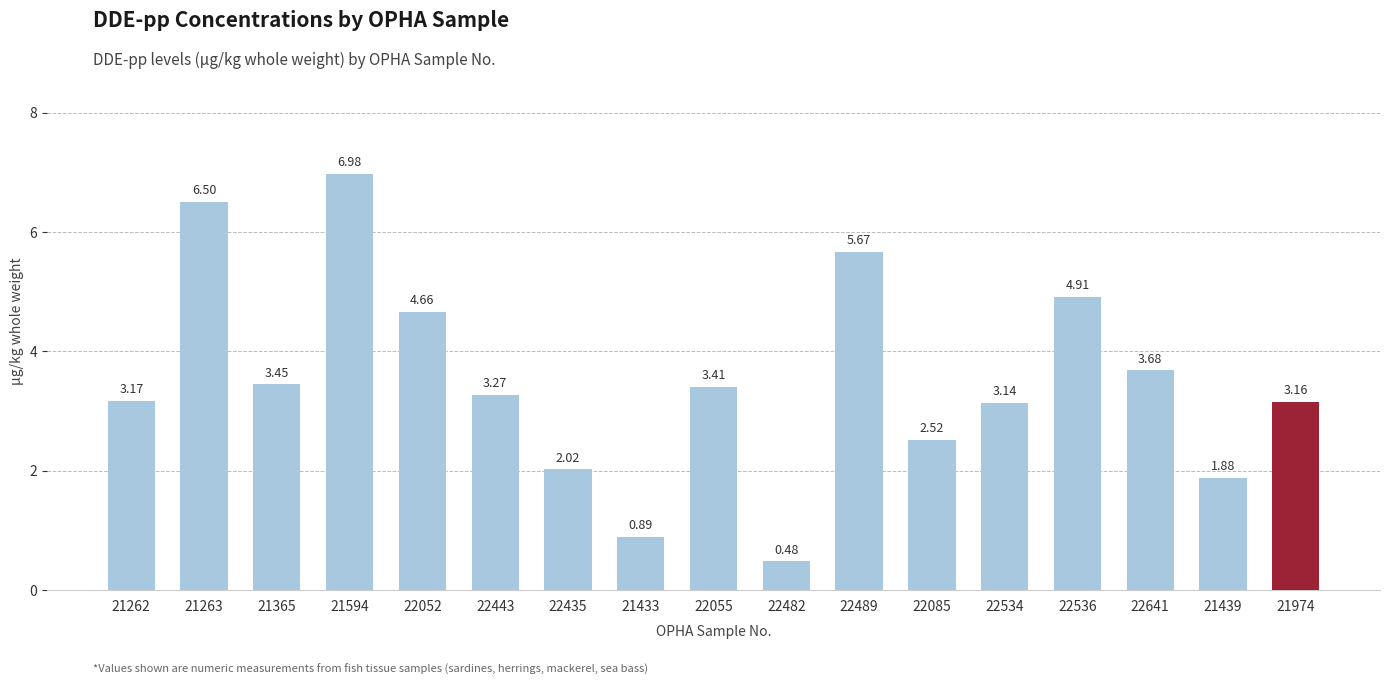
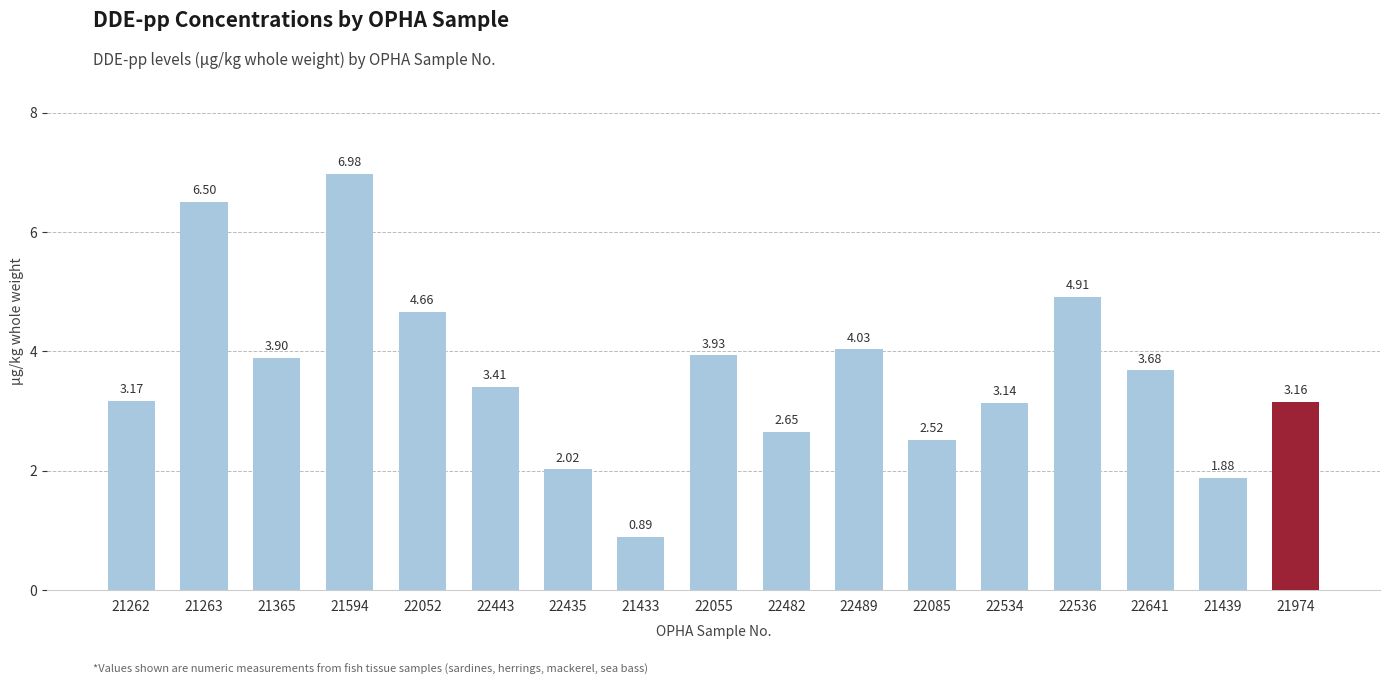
  {
    "21262": 3.17,
    "21263": 6.50,
-   "21365": 3.45,
+   "21365": 3.90,
    "21594": 6.98,
    "22052": 4.66,
-   "22443": 3.27,
+   "22443": 3.41,
    "22435": 2.02,
    "21433": 0.89,
-   "22055": 3.41,
-   "22482": 0.48,
-   "22489": 5.67,
+   "22055": 3.93,
+   "22482": 2.65,
+   "22489": 4.03,
    "22085": 2.52,
    "22534": 3.14,
    "22536": 4.91,
    "22641": 3.68,
    "21439": 1.88,
    "21974": 3.16
  }
